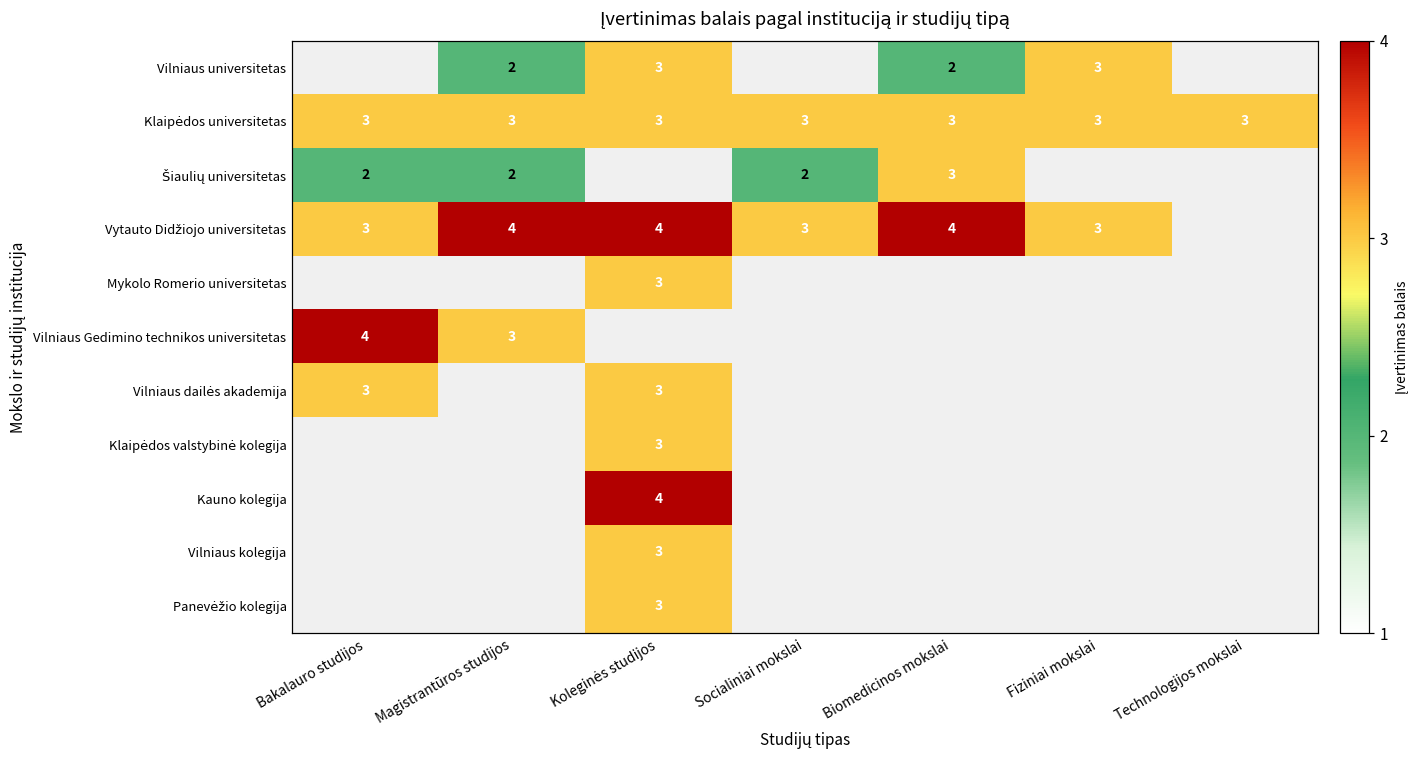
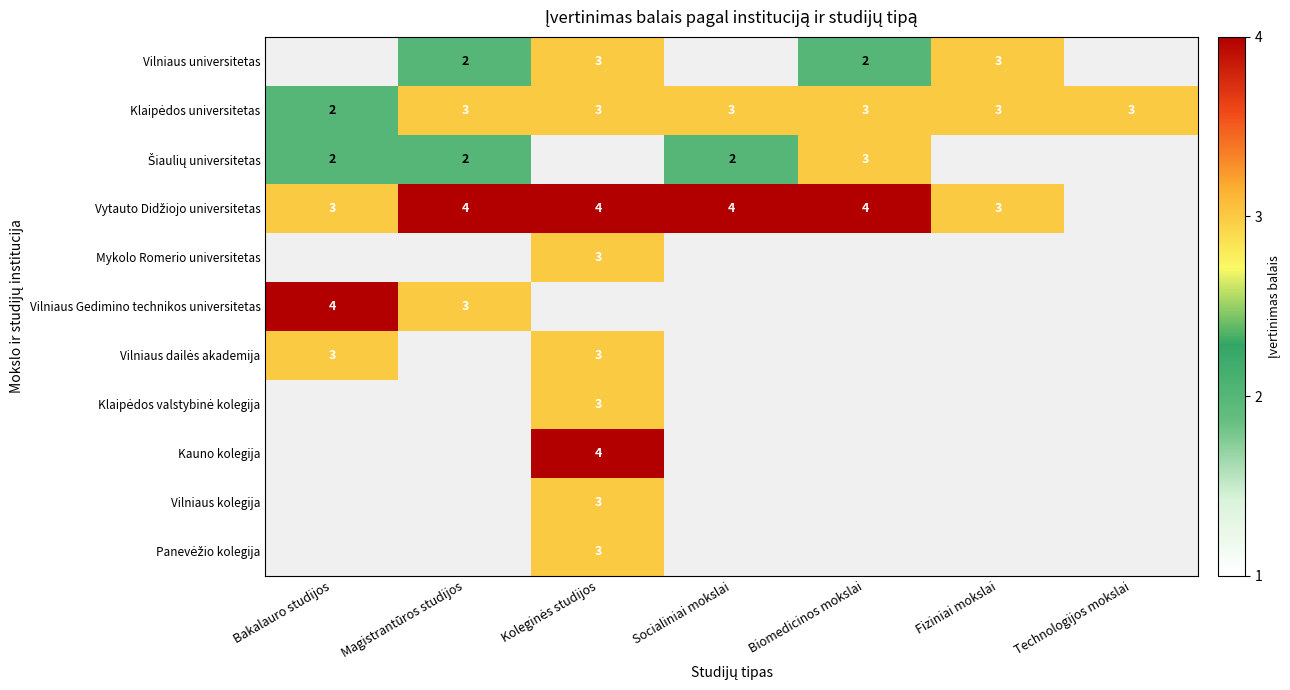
  {
    "Vilniaus universitetas": {
      "Magistrantūros studijos": 2,
      "Koleginės studijos": 3,
      "Biomedicinos mokslai": 2,
      "Fiziniai mokslai": 3
    },
    "Klaipėdos universitetas": {
-     "Bakalauro studijos": 3,
+     "Bakalauro studijos": 2,
      "Magistrantūros studijos": 3,
      "Koleginės studijos": 3,
      "Socialiniai mokslai": 3,
      "Biomedicinos mokslai": 3,
      "Fiziniai mokslai": 3,
      "Technologijos mokslai": 3
    },
    "Šiaulių universitetas": {
      "Bakalauro studijos": 2,
      "Magistrantūros studijos": 2,
      "Socialiniai mokslai": 2,
      "Biomedicinos mokslai": 3
    },
    "Vytauto Didžiojo universitetas": {
      "Bakalauro studijos": 3,
      "Magistrantūros studijos": 4,
      "Koleginės studijos": 4,
-     "Socialiniai mokslai": 3,
+     "Socialiniai mokslai": 4,
      "Biomedicinos mokslai": 4,
      "Fiziniai mokslai": 3
    },
    "Mykolo Romerio universitetas": {
      "Koleginės studijos": 3
    },
    "Vilniaus Gedimino technikos universitetas": {
      "Bakalauro studijos": 4,
      "Magistrantūros studijos": 3
    },
    "Vilniaus dailės akademija": {
      "Bakalauro studijos": 3,
      "Koleginės studijos": 3
    },
    "Klaipėdos valstybinė kolegija": {
      "Koleginės studijos": 3
    },
    "Kauno kolegija": {
      "Koleginės studijos": 4
    },
    "Vilniaus kolegija": {
      "Koleginės studijos": 3
    },
    "Panevėžio kolegija": {
      "Koleginės studijos": 3
    }
  }
